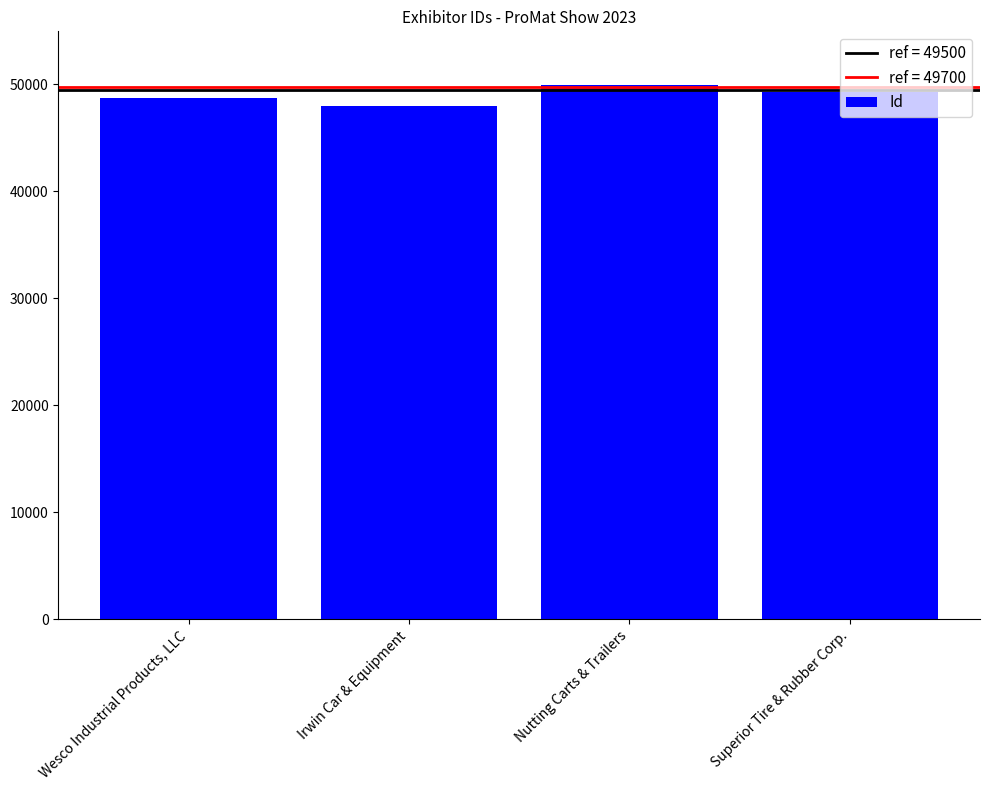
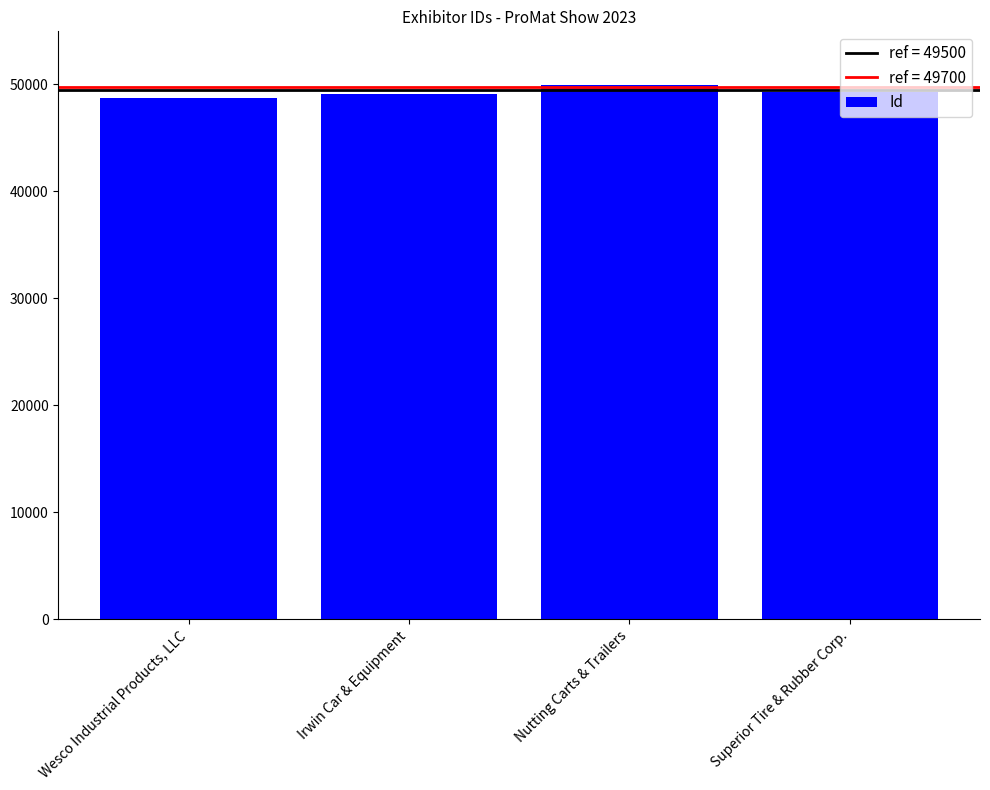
  {
    "Wesco Industrial Products, LLC": 48700,
-   "Irwin Car & Equipment": 48000,
+   "Irwin Car & Equipment": 49100,
    "Nutting Carts & Trailers": 50000
  }
